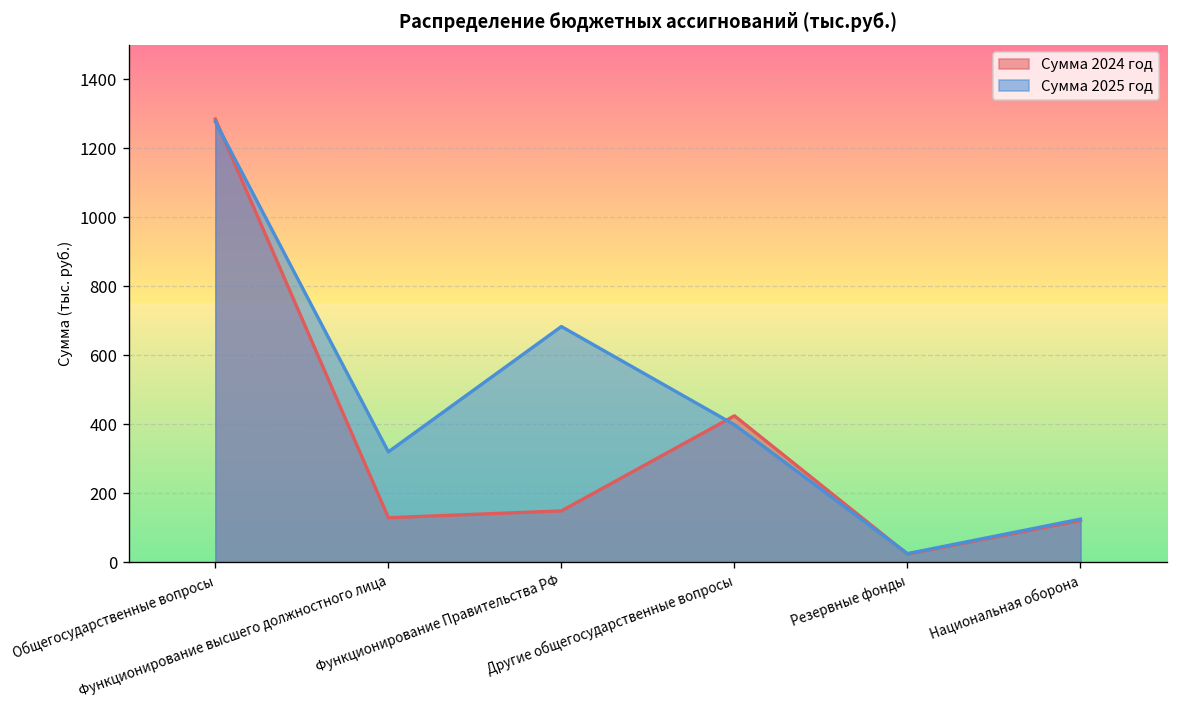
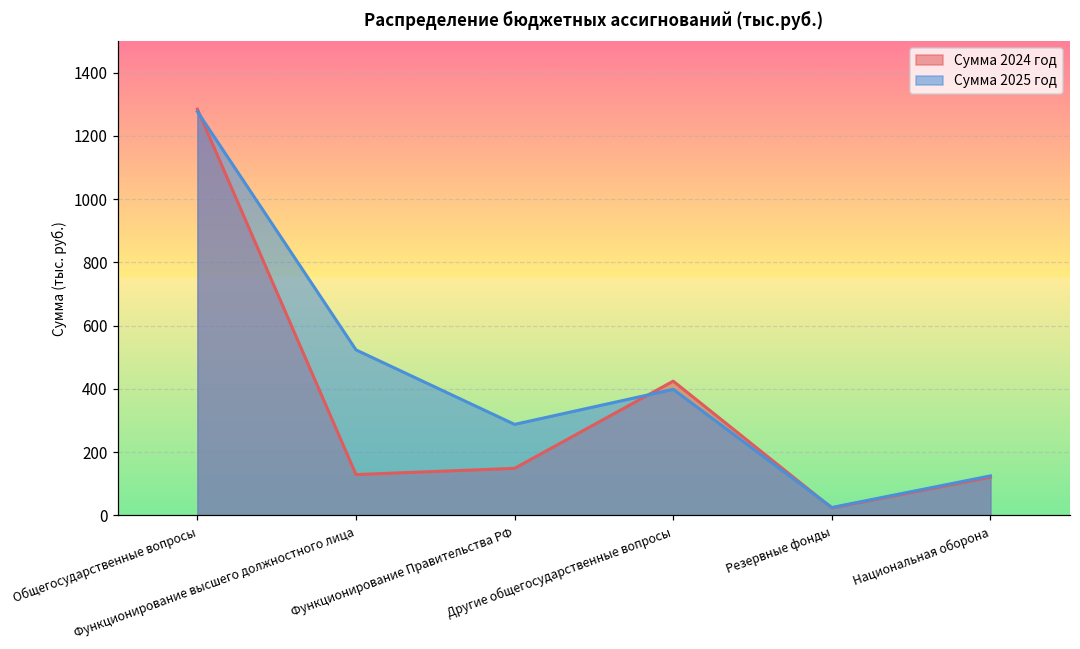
  {
    "Сумма 2024 год": {
      "Функционирование высшего должностного лица": 130,
      "Функционирование Правительства РФ": 150,
      "Другие общегосударственные вопросы": 420
    },
    "Сумма 2025 год": {
-     "Функционирование высшего должностного лица": 320,
-     "Функционирование Правительства РФ": 680,
+     "Функционирование высшего должностного лица": 520,
+     "Функционирование Правительства РФ": 290,
      "Другие общегосударственные вопросы": 400
    }
  }
